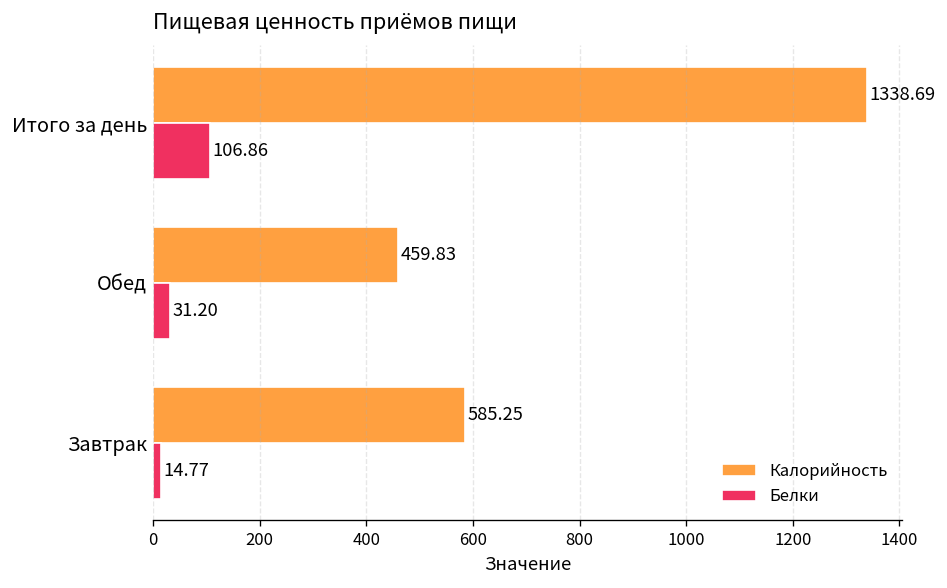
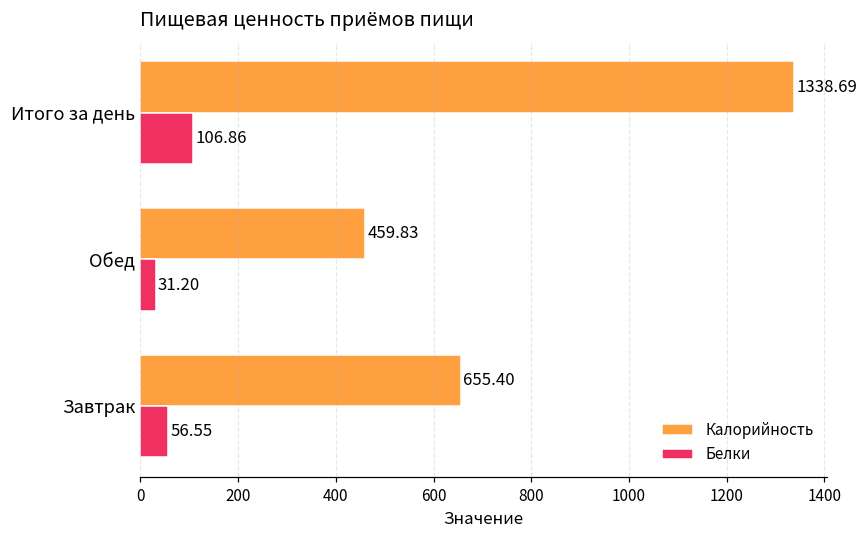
  {
    "Калорийность": {
      "Итого за день": 1338.69,
      "Обед": 459.83,
-     "Завтрак": 585.25
+     "Завтрак": 655.40
    },
    "Белки": {
      "Итого за день": 106.86,
      "Обед": 31.20,
-     "Завтрак": 14.77
+     "Завтрак": 56.55
    }
  }
